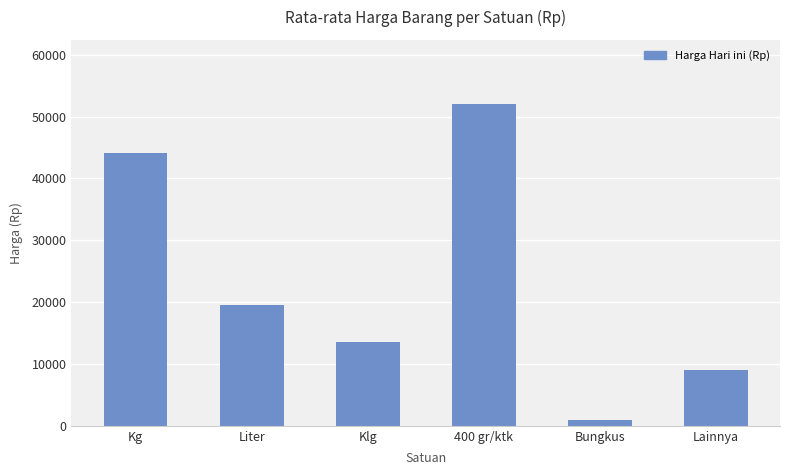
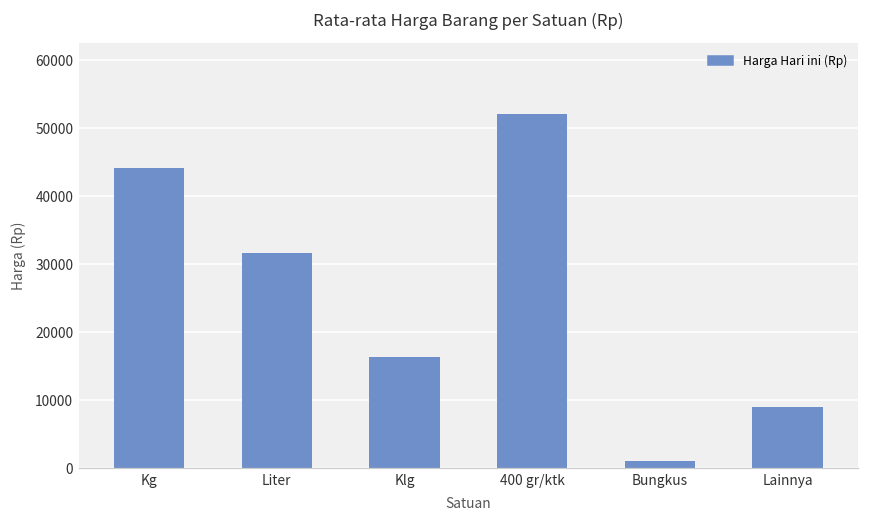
  {
    "Kg": 44000,
-   "Liter": 20000,
-   "Klg": 14000,
+   "Liter": 32000,
+   "Klg": 16000,
    "400 gr/ktk": 52000,
    "Bungkus": 1000,
    "Lainnya": 9000
  }
